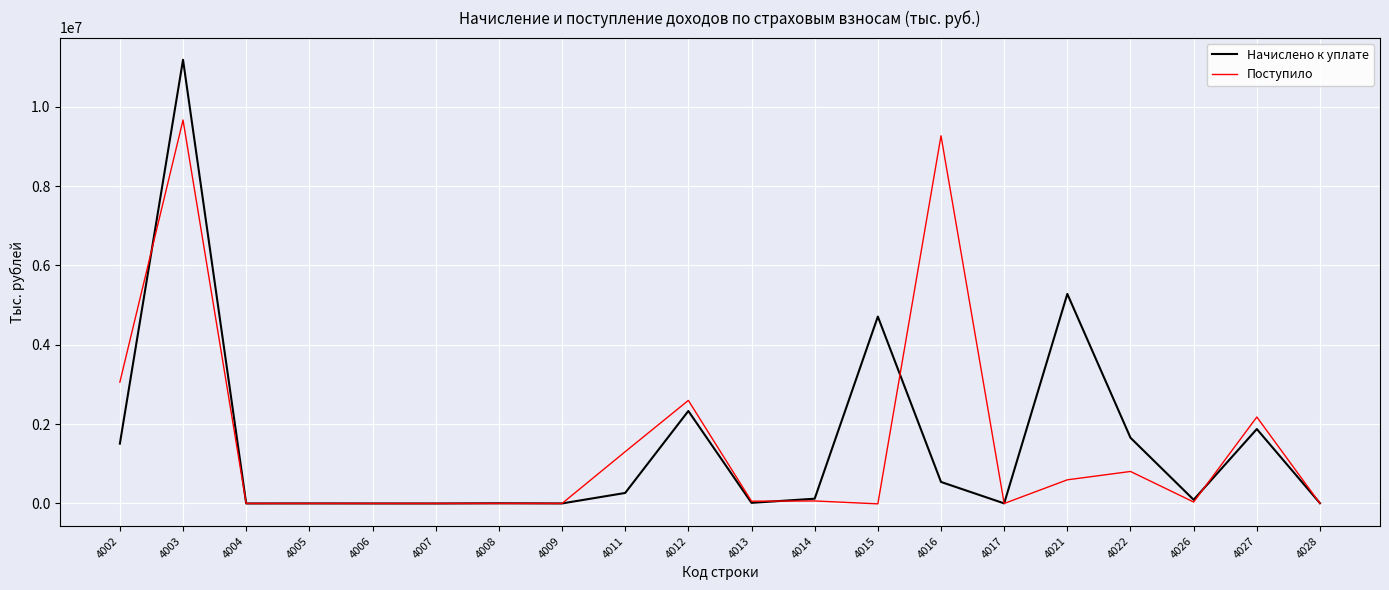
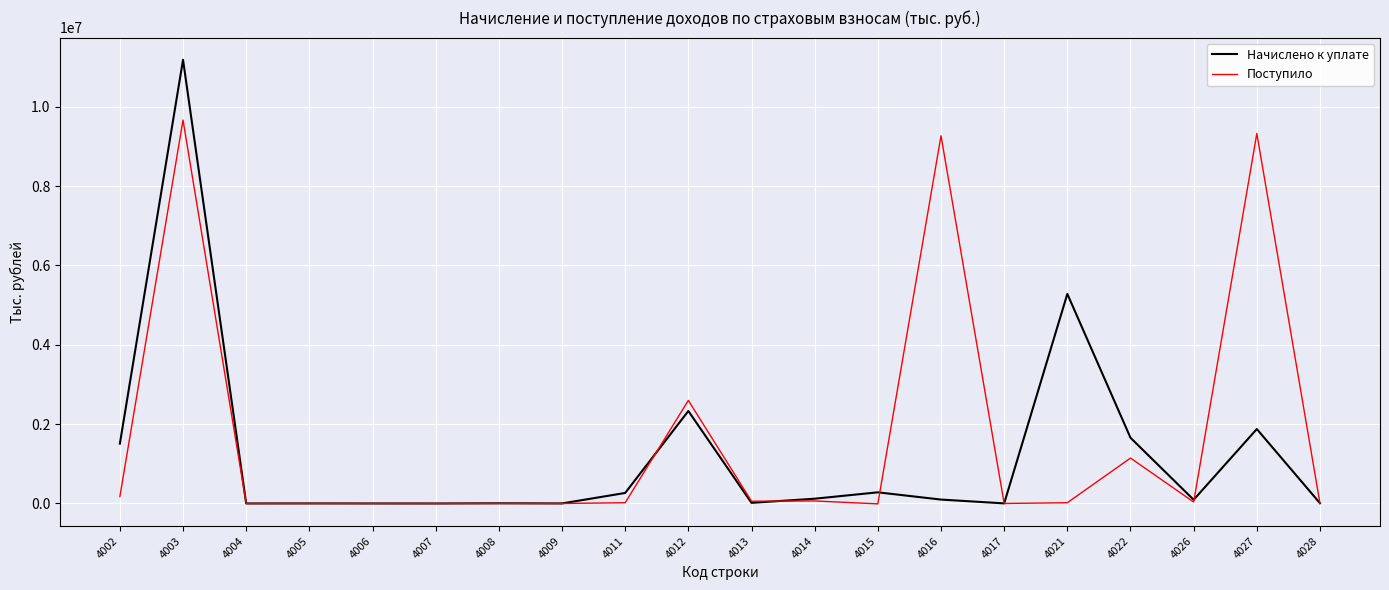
  {
    "Начислено к уплате": {
      "4002": 1500000,
      "4003": 11200000,
      "4011": 300000,
      "4012": 2300000,
-     "4015": 4700000,
-     "4016": 500000,
+     "4015": 300000,
+     "4016": 100000,
      "4021": 5300000,
      "4022": 1700000,
      "4027": 1900000
    },
    "Поступило": {
-     "4002": 3100000,
+     "4002": 200000,
      "4003": 9700000,
-     "4011": 1300000,
+     "4011": 0,
      "4012": 2600000,
      "4015": 0,
      "4016": 9300000,
-     "4021": 600000,
-     "4022": 800000,
-     "4027": 2200000
+     "4021": 0,
+     "4022": 1100000,
+     "4027": 9300000
    }
  }
